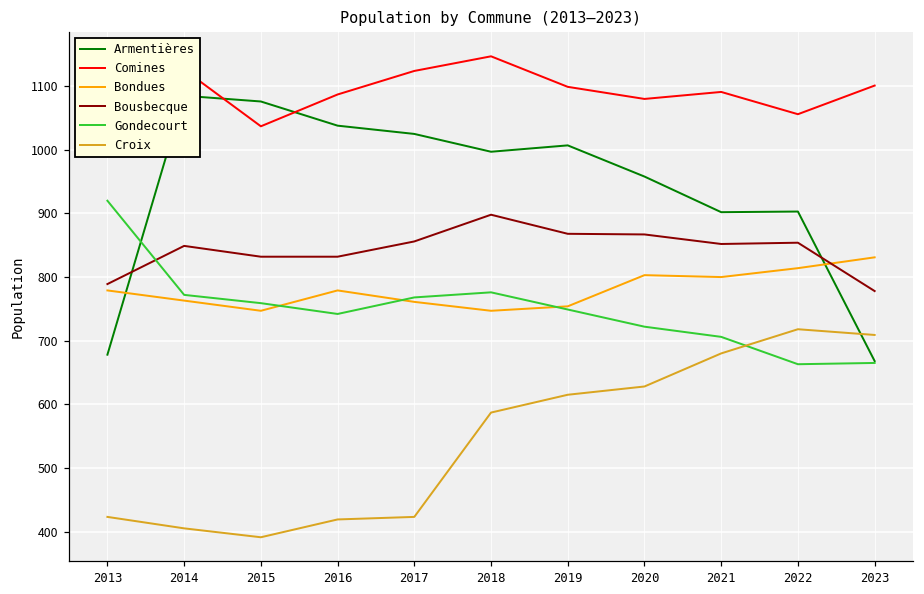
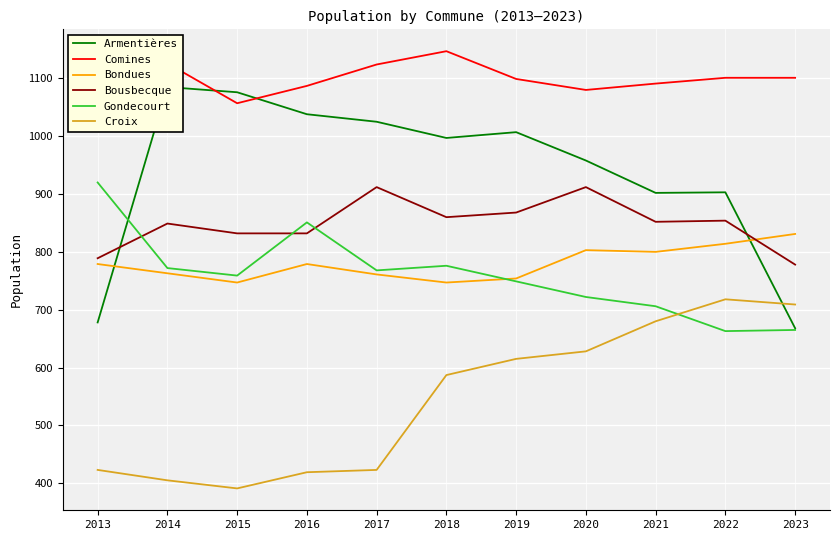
  {
    "Armentières": {
      "2013": 680,
      "2015": 1080,
      "2016": 1040,
      "2017": 1030,
      "2018": 1000,
      "2019": 1010,
      "2020": 960,
      "2021": 900,
      "2022": 900
    },
    "Comines": {
-     "2015": 1040,
+     "2015": 1060,
      "2016": 1090,
      "2017": 1120,
      "2018": 1150,
      "2019": 1100,
      "2020": 1080,
      "2021": 1090,
-     "2022": 1060,
+     "2022": 1100,
      "2023": 1100
    },
    "Bousbecque": {
      "2013": 790,
      "2014": 850,
      "2015": 830,
      "2016": 830,
-     "2017": 860,
-     "2018": 900,
+     "2017": 910,
+     "2018": 860,
      "2019": 870,
-     "2020": 870,
+     "2020": 910,
      "2021": 850,
      "2022": 850,
      "2023": 780
    },
    "Gondecourt": {
      "2013": 920,
      "2014": 770,
      "2015": 760,
-     "2016": 740,
+     "2016": 850,
      "2017": 770,
      "2018": 780,
      "2019": 750,
      "2020": 720,
      "2021": 710,
      "2022": 660
    }
  }
